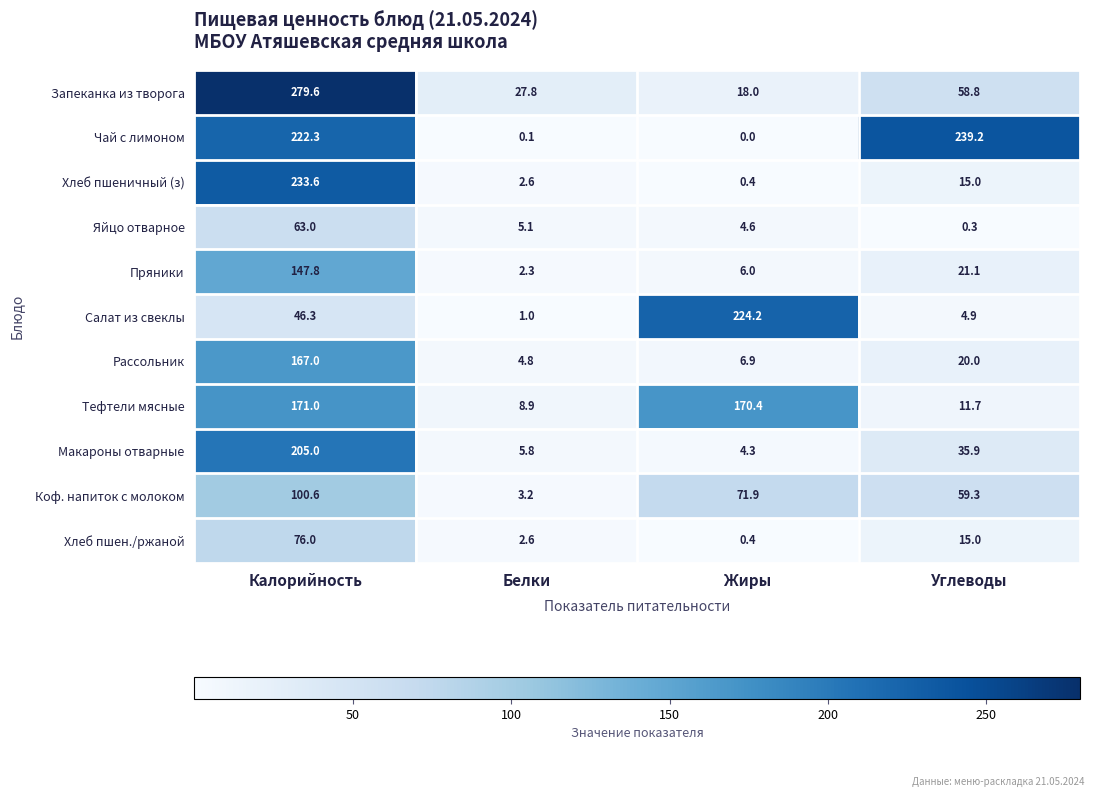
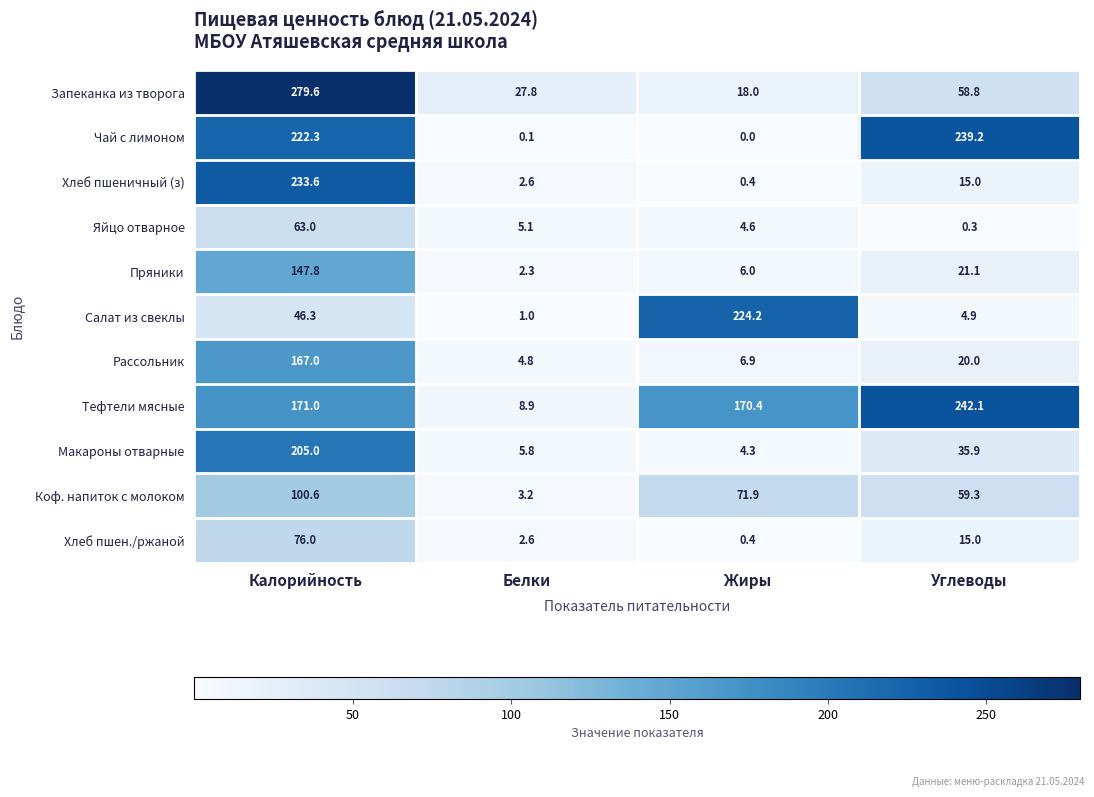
  {
    "Запеканка из творога": {
      "Калорийность": 279.6,
      "Белки": 27.8,
      "Жиры": 18.0,
      "Углеводы": 58.8
    },
    "Чай с лимоном": {
      "Калорийность": 222.3,
      "Белки": 0.1,
      "Жиры": 0.0,
      "Углеводы": 239.2
    },
    "Хлеб пшеничный (з)": {
      "Калорийность": 233.6,
      "Белки": 2.6,
      "Жиры": 0.4,
      "Углеводы": 15.0
    },
    "Яйцо отварное": {
      "Калорийность": 63.0,
      "Белки": 5.1,
      "Жиры": 4.6,
      "Углеводы": 0.3
    },
    "Пряники": {
      "Калорийность": 147.8,
      "Белки": 2.3,
      "Жиры": 6.0,
      "Углеводы": 21.1
    },
    "Салат из свеклы": {
      "Калорийность": 46.3,
      "Белки": 1.0,
      "Жиры": 224.2,
      "Углеводы": 4.9
    },
    "Рассольник": {
      "Калорийность": 167.0,
      "Белки": 4.8,
      "Жиры": 6.9,
      "Углеводы": 20.0
    },
    "Тефтели мясные": {
      "Калорийность": 171.0,
      "Белки": 8.9,
      "Жиры": 170.4,
-     "Углеводы": 11.7
+     "Углеводы": 242.1
    },
    "Макароны отварные": {
      "Калорийность": 205.0,
      "Белки": 5.8,
      "Жиры": 4.3,
      "Углеводы": 35.9
    },
    "Коф. напиток с молоком": {
      "Калорийность": 100.6,
      "Белки": 3.2,
      "Жиры": 71.9,
      "Углеводы": 59.3
    },
    "Хлеб пшен./ржаной": {
      "Калорийность": 76.0,
      "Белки": 2.6,
      "Жиры": 0.4,
      "Углеводы": 15.0
    }
  }
